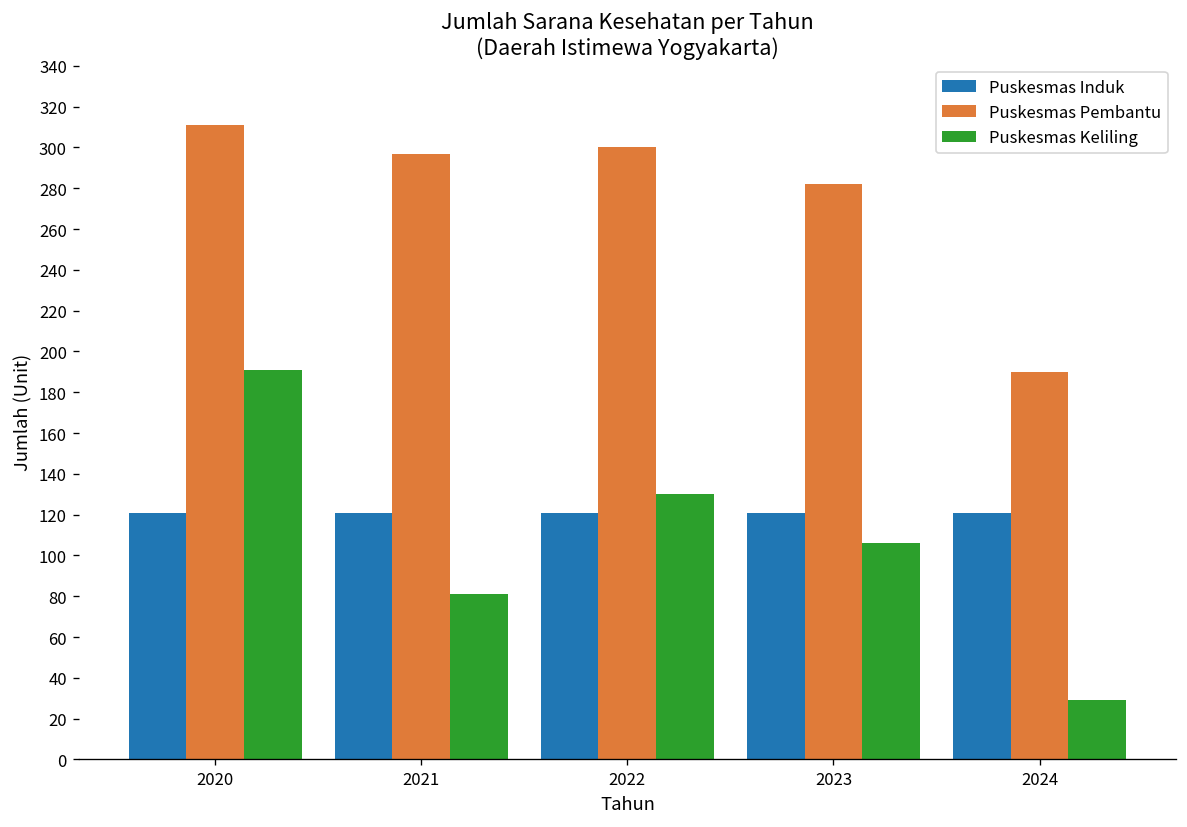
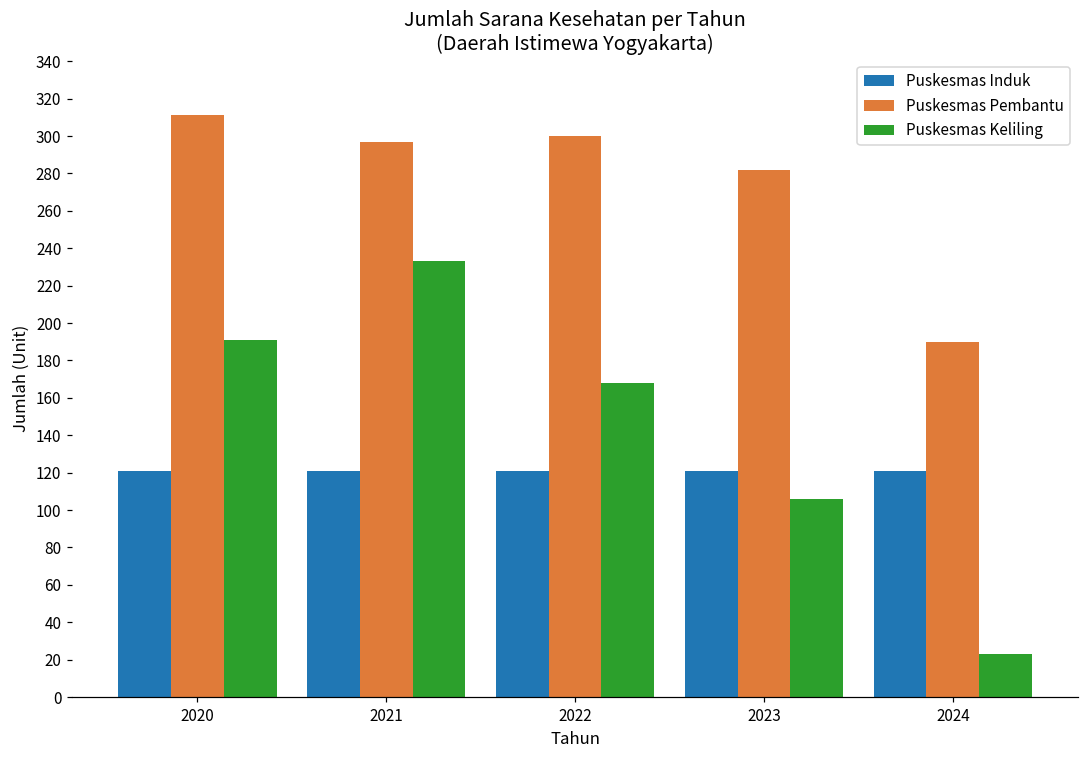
  {
    "Puskesmas Induk": {
      "2020": 121,
      "2021": 121,
      "2022": 121,
      "2023": 121,
      "2024": 121
    },
    "Puskesmas Pembantu": {
      "2020": 311,
      "2021": 297,
      "2022": 300,
      "2023": 282,
      "2024": 190
    },
    "Puskesmas Keliling": {
      "2020": 191,
-     "2021": 81,
-     "2022": 130,
+     "2021": 233,
+     "2022": 168,
      "2023": 106,
-     "2024": 29
+     "2024": 23
    }
  }
